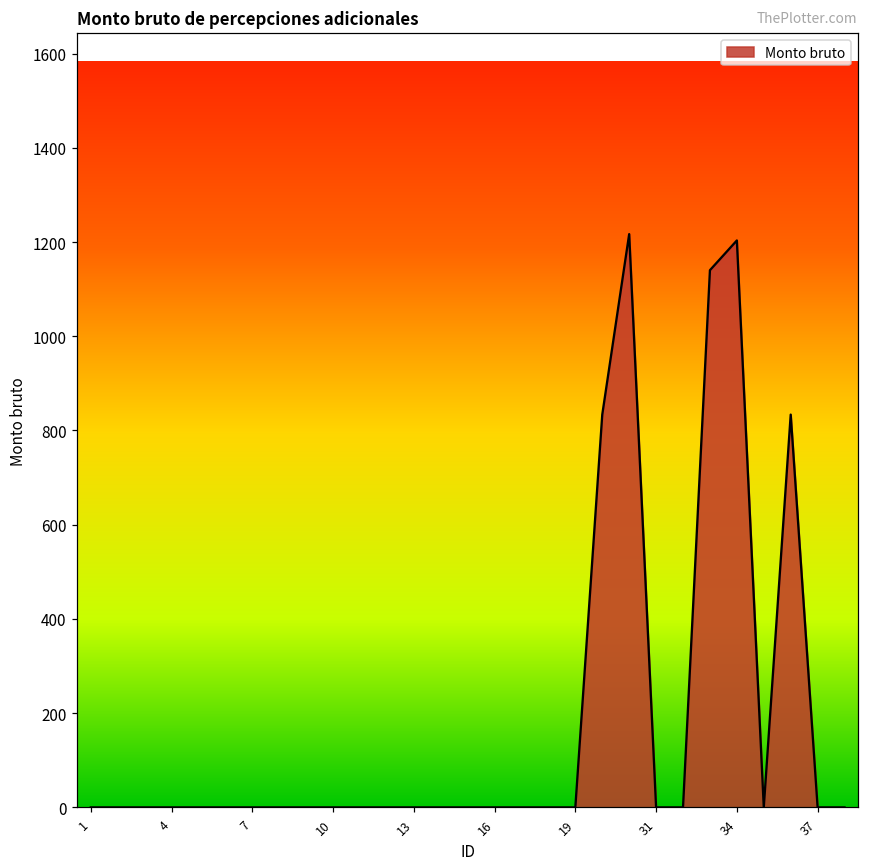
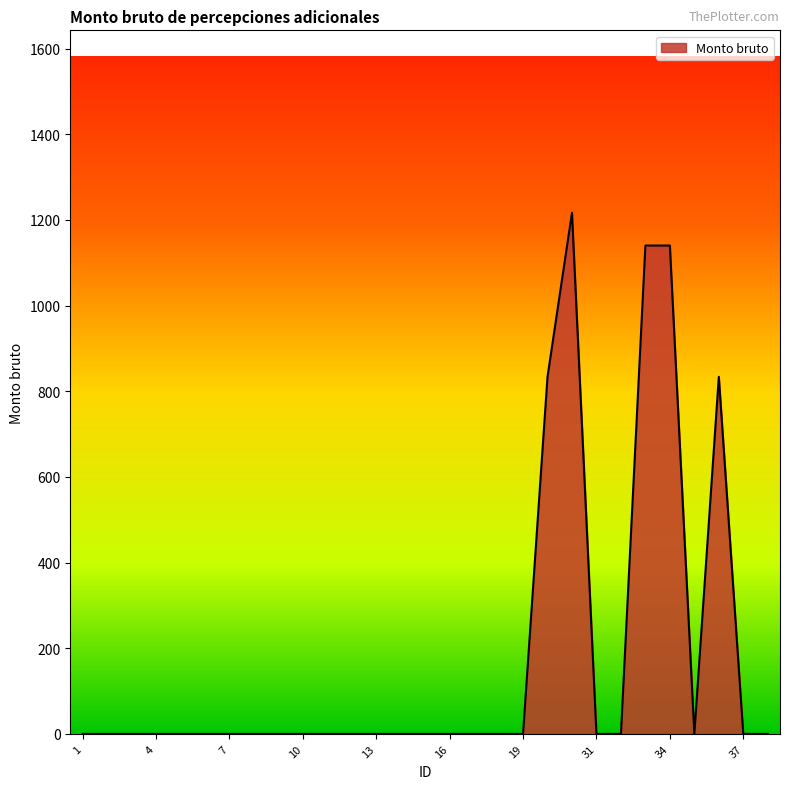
  {
    "1": 0,
    "4": 0,
    "7": 0,
    "10": 0,
    "13": 0,
    "16": 0,
    "19": 0,
    "31": 0,
-   "34": 1200,
+   "34": 1140,
    "37": 0
  }
